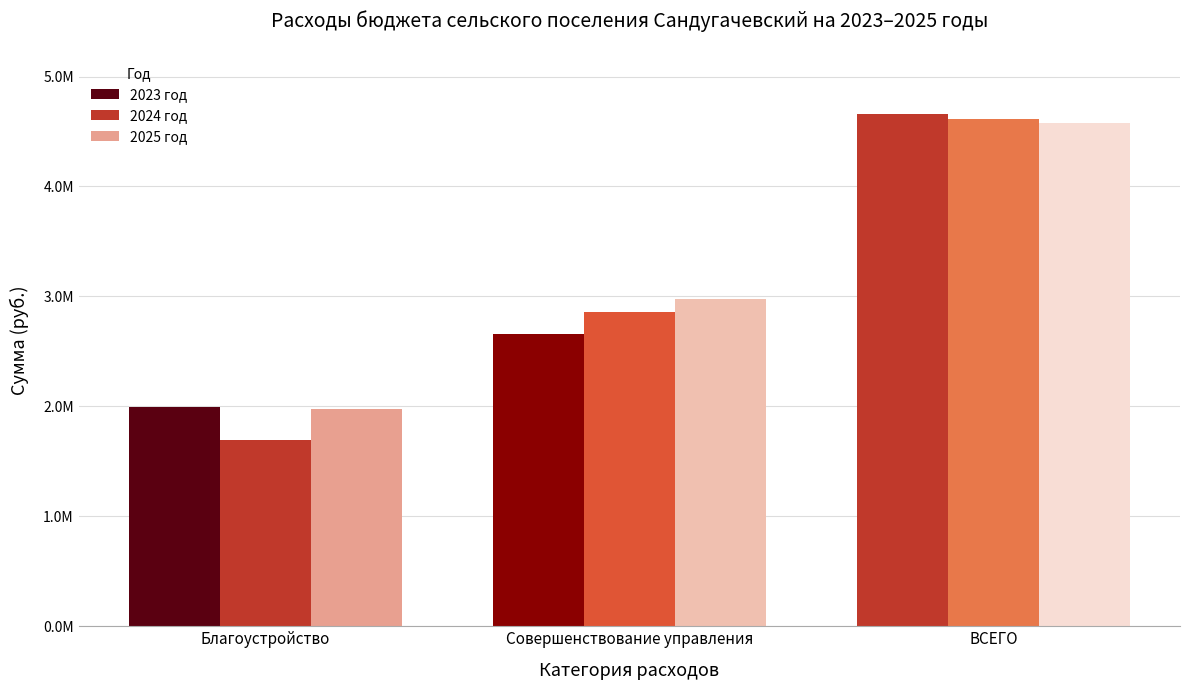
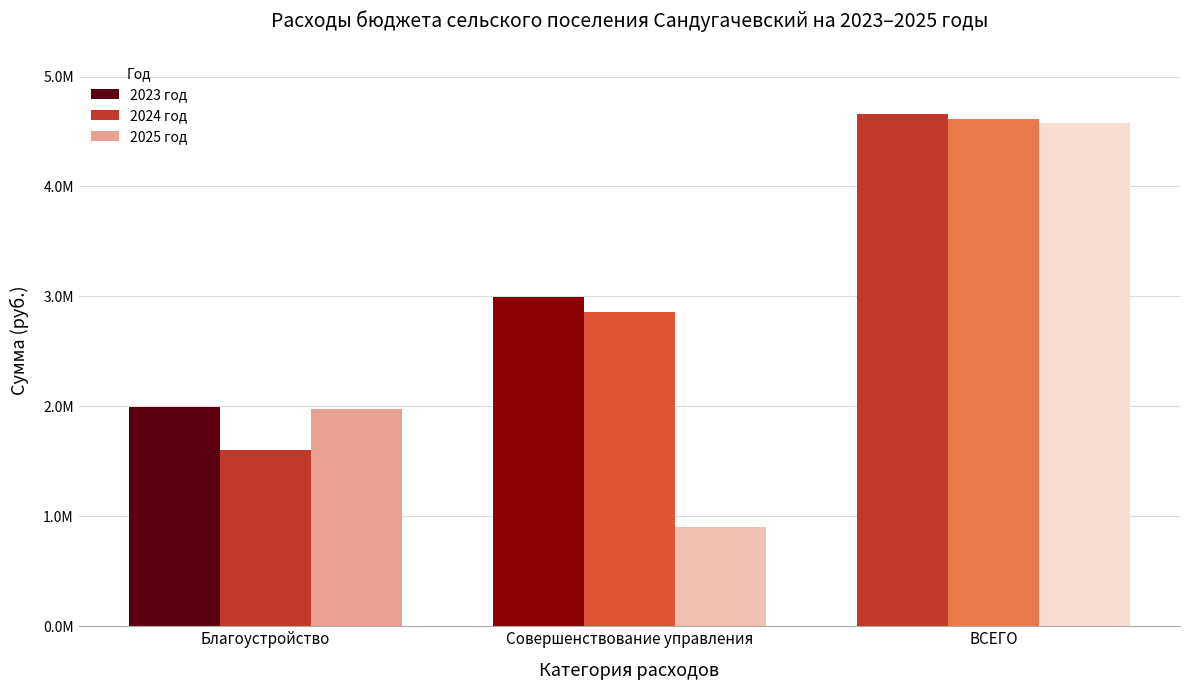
  {
    "2023 год": {
      "Благоустройство": 2000000,
-     "Совершенствование управления": 2660000,
+     "Совершенствование управления": 3000000,
      "ВСЕГО": 4660000
    },
    "2024 год": {
-     "Благоустройство": 1690000,
+     "Благоустройство": 1600000,
      "Совершенствование управления": 2860000,
      "ВСЕГО": 4610000
    },
    "2025 год": {
      "Благоустройство": 1980000,
-     "Совершенствование управления": 2980000,
+     "Совершенствование управления": 900000,
      "ВСЕГО": 4580000
    }
  }
